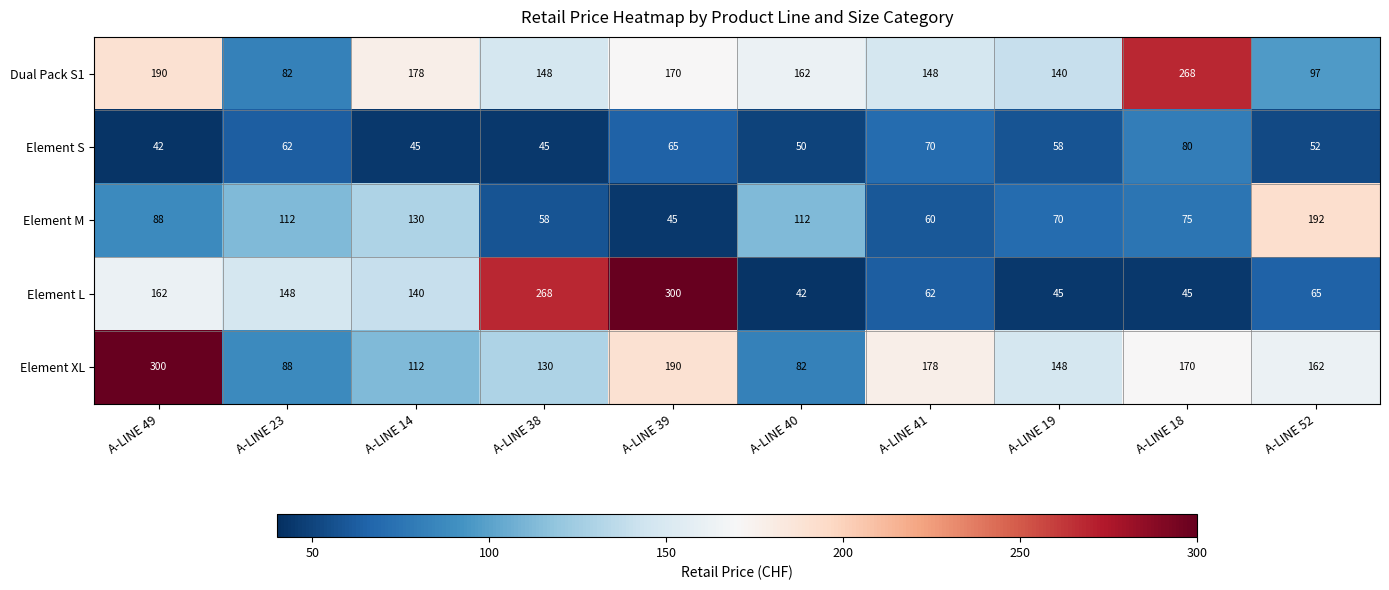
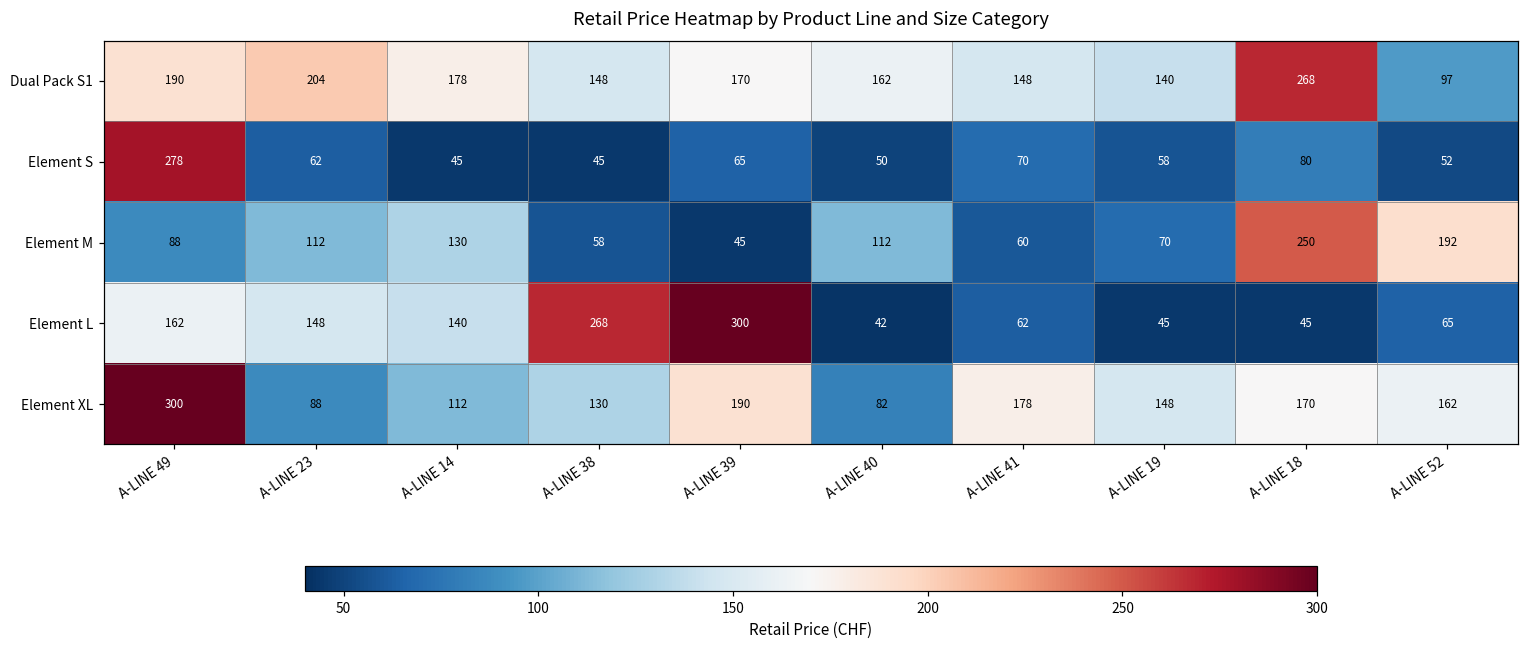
  {
    "Dual Pack S1": {
      "A-LINE 49": 190,
-     "A-LINE 23": 82,
+     "A-LINE 23": 204,
      "A-LINE 14": 178,
      "A-LINE 38": 148,
      "A-LINE 39": 170,
      "A-LINE 40": 162,
      "A-LINE 41": 148,
      "A-LINE 19": 140,
      "A-LINE 18": 268,
      "A-LINE 52": 97
    },
    "Element S": {
-     "A-LINE 49": 42,
+     "A-LINE 49": 278,
      "A-LINE 23": 62,
      "A-LINE 14": 45,
      "A-LINE 38": 45,
      "A-LINE 39": 65,
      "A-LINE 40": 50,
      "A-LINE 41": 70,
      "A-LINE 19": 58,
      "A-LINE 18": 80,
      "A-LINE 52": 52
    },
    "Element M": {
      "A-LINE 49": 88,
      "A-LINE 23": 112,
      "A-LINE 14": 130,
      "A-LINE 38": 58,
      "A-LINE 39": 45,
      "A-LINE 40": 112,
      "A-LINE 41": 60,
      "A-LINE 19": 70,
-     "A-LINE 18": 75,
+     "A-LINE 18": 250,
      "A-LINE 52": 192
    },
    "Element L": {
      "A-LINE 49": 162,
      "A-LINE 23": 148,
      "A-LINE 14": 140,
      "A-LINE 38": 268,
      "A-LINE 39": 300,
      "A-LINE 40": 42,
      "A-LINE 41": 62,
      "A-LINE 19": 45,
      "A-LINE 18": 45,
      "A-LINE 52": 65
    },
    "Element XL": {
      "A-LINE 49": 300,
      "A-LINE 23": 88,
      "A-LINE 14": 112,
      "A-LINE 38": 130,
      "A-LINE 39": 190,
      "A-LINE 40": 82,
      "A-LINE 41": 178,
      "A-LINE 19": 148,
      "A-LINE 18": 170,
      "A-LINE 52": 162
    }
  }
